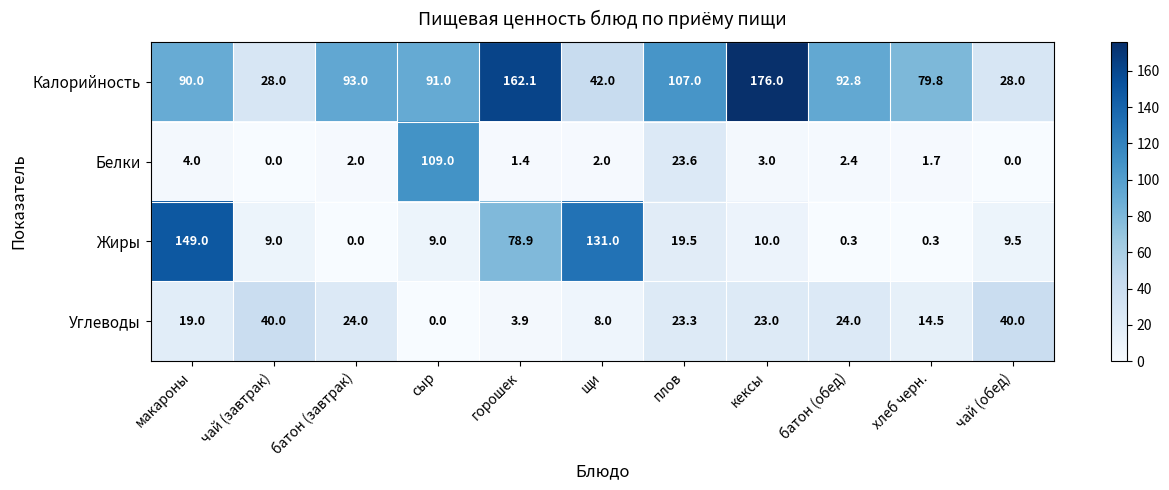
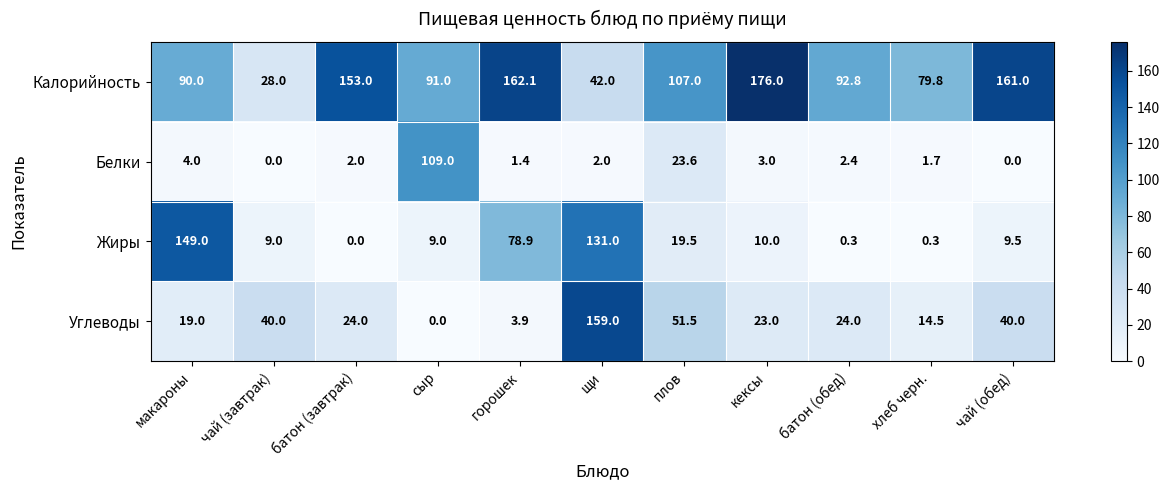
  {
    "Калорийность": {
      "макароны": 90.0,
      "чай (завтрак)": 28.0,
-     "батон (завтрак)": 93.0,
+     "батон (завтрак)": 153.0,
      "сыр": 91.0,
      "горошек": 162.1,
      "щи": 42.0,
      "плов": 107.0,
      "кексы": 176.0,
      "батон (обед)": 92.8,
      "хлеб черн.": 79.8,
-     "чай (обед)": 28.0
+     "чай (обед)": 161.0
    },
    "Белки": {
      "макароны": 4.0,
      "чай (завтрак)": 0.0,
      "батон (завтрак)": 2.0,
      "сыр": 109.0,
      "горошек": 1.4,
      "щи": 2.0,
      "плов": 23.6,
      "кексы": 3.0,
      "батон (обед)": 2.4,
      "хлеб черн.": 1.7,
      "чай (обед)": 0.0
    },
    "Жиры": {
      "макароны": 149.0,
      "чай (завтрак)": 9.0,
      "батон (завтрак)": 0.0,
      "сыр": 9.0,
      "горошек": 78.9,
      "щи": 131.0,
      "плов": 19.5,
      "кексы": 10.0,
      "батон (обед)": 0.3,
      "хлеб черн.": 0.3,
      "чай (обед)": 9.5
    },
    "Углеводы": {
      "макароны": 19.0,
      "чай (завтрак)": 40.0,
      "батон (завтрак)": 24.0,
      "сыр": 0.0,
      "горошек": 3.9,
-     "щи": 8.0,
-     "плов": 23.3,
+     "щи": 159.0,
+     "плов": 51.5,
      "кексы": 23.0,
      "батон (обед)": 24.0,
      "хлеб черн.": 14.5,
      "чай (обед)": 40.0
    }
  }
